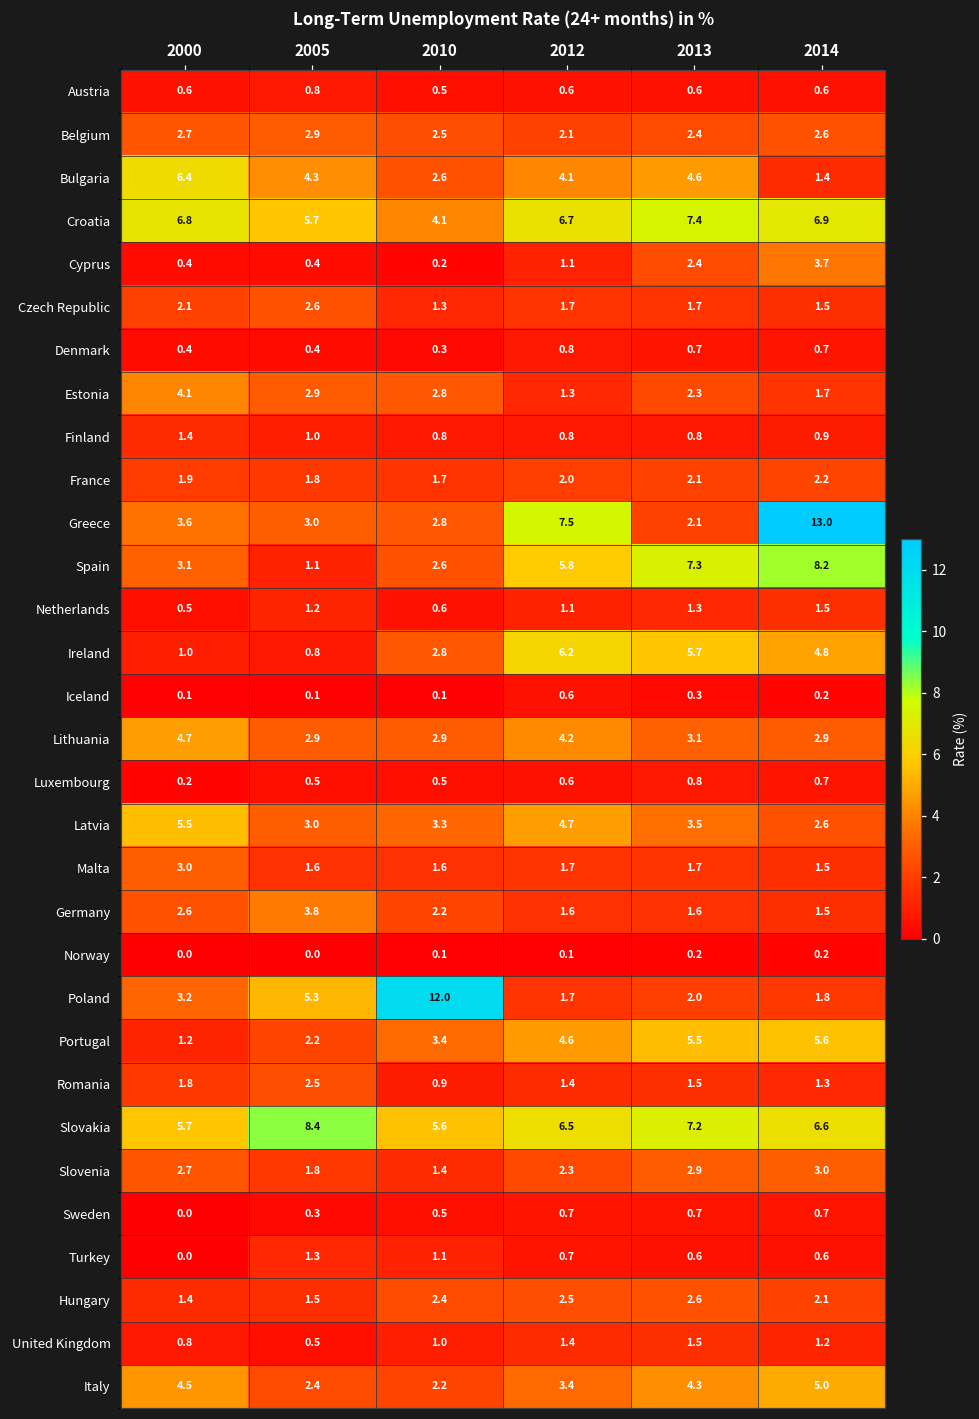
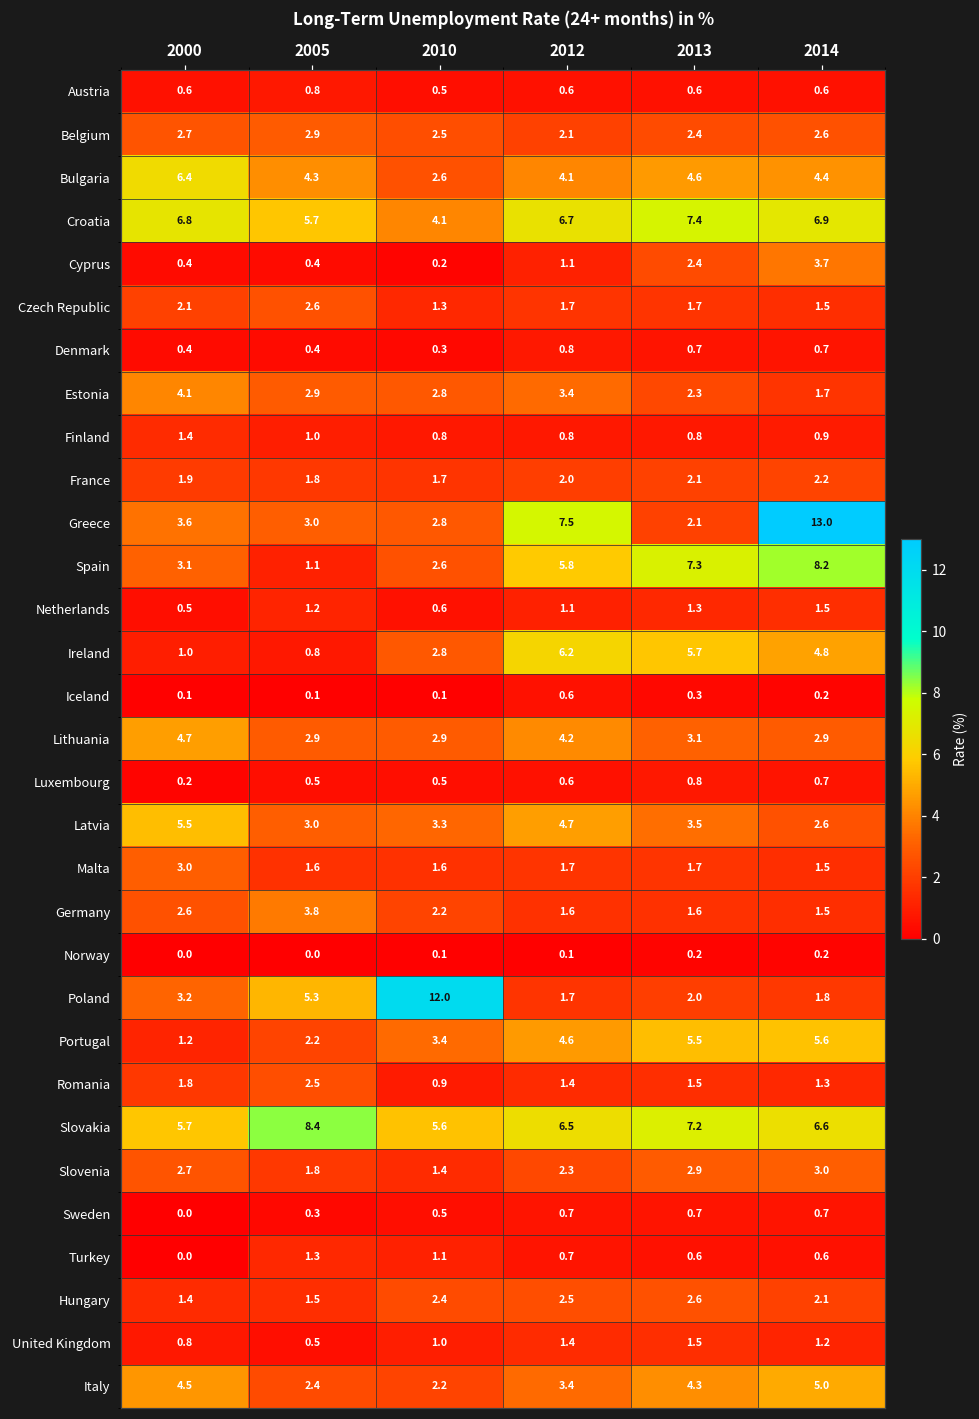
  {
    "Austria": {
      "2000": 0.6,
      "2005": 0.8,
      "2010": 0.5,
      "2012": 0.6,
      "2013": 0.6,
      "2014": 0.6
    },
    "Belgium": {
      "2000": 2.7,
      "2005": 2.9,
      "2010": 2.5,
      "2012": 2.1,
      "2013": 2.4,
      "2014": 2.6
    },
    "Bulgaria": {
      "2000": 6.4,
      "2005": 4.3,
      "2010": 2.6,
      "2012": 4.1,
      "2013": 4.6,
-     "2014": 1.4
+     "2014": 4.4
    },
    "Croatia": {
      "2000": 6.8,
      "2005": 5.7,
      "2010": 4.1,
      "2012": 6.7,
      "2013": 7.4,
      "2014": 6.9
    },
    "Cyprus": {
      "2000": 0.4,
      "2005": 0.4,
      "2010": 0.2,
      "2012": 1.1,
      "2013": 2.4,
      "2014": 3.7
    },
    "Czech Republic": {
      "2000": 2.1,
      "2005": 2.6,
      "2010": 1.3,
      "2012": 1.7,
      "2013": 1.7,
      "2014": 1.5
    },
    "Denmark": {
      "2000": 0.4,
      "2005": 0.4,
      "2010": 0.3,
      "2012": 0.8,
      "2013": 0.7,
      "2014": 0.7
    },
    "Estonia": {
      "2000": 4.1,
      "2005": 2.9,
      "2010": 2.8,
-     "2012": 1.3,
+     "2012": 3.4,
      "2013": 2.3,
      "2014": 1.7
    },
    "Finland": {
      "2000": 1.4,
      "2005": 1.0,
      "2010": 0.8,
      "2012": 0.8,
      "2013": 0.8,
      "2014": 0.9
    },
    "France": {
      "2000": 1.9,
      "2005": 1.8,
      "2010": 1.7,
      "2012": 2.0,
      "2013": 2.1,
      "2014": 2.2
    },
    "Greece": {
      "2000": 3.6,
      "2005": 3.0,
      "2010": 2.8,
      "2012": 7.5,
      "2013": 2.1,
      "2014": 13.0
    },
    "Spain": {
      "2000": 3.1,
      "2005": 1.1,
      "2010": 2.6,
      "2012": 5.8,
      "2013": 7.3,
      "2014": 8.2
    },
    "Netherlands": {
      "2000": 0.5,
      "2005": 1.2,
      "2010": 0.6,
      "2012": 1.1,
      "2013": 1.3,
      "2014": 1.5
    },
    "Ireland": {
      "2000": 1.0,
      "2005": 0.8,
      "2010": 2.8,
      "2012": 6.2,
      "2013": 5.7,
      "2014": 4.8
    },
    "Iceland": {
      "2000": 0.1,
      "2005": 0.1,
      "2010": 0.1,
      "2012": 0.6,
      "2013": 0.3,
      "2014": 0.2
    },
    "Lithuania": {
      "2000": 4.7,
      "2005": 2.9,
      "2010": 2.9,
      "2012": 4.2,
      "2013": 3.1,
      "2014": 2.9
    },
    "Luxembourg": {
      "2000": 0.2,
      "2005": 0.5,
      "2010": 0.5,
      "2012": 0.6,
      "2013": 0.8,
      "2014": 0.7
    },
    "Latvia": {
      "2000": 5.5,
      "2005": 3.0,
      "2010": 3.3,
      "2012": 4.7,
      "2013": 3.5,
      "2014": 2.6
    },
    "Malta": {
      "2000": 3.0,
      "2005": 1.6,
      "2010": 1.6,
      "2012": 1.7,
      "2013": 1.7,
      "2014": 1.5
    },
    "Germany": {
      "2000": 2.6,
      "2005": 3.8,
      "2010": 2.2,
      "2012": 1.6,
      "2013": 1.6,
      "2014": 1.5
    },
    "Norway": {
      "2000": 0.0,
      "2005": 0.0,
      "2010": 0.1,
      "2012": 0.1,
      "2013": 0.2,
      "2014": 0.2
    },
    "Poland": {
      "2000": 3.2,
      "2005": 5.3,
      "2010": 12.0,
      "2012": 1.7,
      "2013": 2.0,
      "2014": 1.8
    },
    "Portugal": {
      "2000": 1.2,
      "2005": 2.2,
      "2010": 3.4,
      "2012": 4.6,
      "2013": 5.5,
      "2014": 5.6
    },
    "Romania": {
      "2000": 1.8,
      "2005": 2.5,
      "2010": 0.9,
      "2012": 1.4,
      "2013": 1.5,
      "2014": 1.3
    },
    "Slovakia": {
      "2000": 5.7,
      "2005": 8.4,
      "2010": 5.6,
      "2012": 6.5,
      "2013": 7.2,
      "2014": 6.6
    },
    "Slovenia": {
      "2000": 2.7,
      "2005": 1.8,
      "2010": 1.4,
      "2012": 2.3,
      "2013": 2.9,
      "2014": 3.0
    },
    "Sweden": {
      "2000": 0.0,
      "2005": 0.3,
      "2010": 0.5,
      "2012": 0.7,
      "2013": 0.7,
      "2014": 0.7
    },
    "Turkey": {
      "2000": 0.0,
      "2005": 1.3,
      "2010": 1.1,
      "2012": 0.7,
      "2013": 0.6,
      "2014": 0.6
    },
    "Hungary": {
      "2000": 1.4,
      "2005": 1.5,
      "2010": 2.4,
      "2012": 2.5,
      "2013": 2.6,
      "2014": 2.1
    },
    "United Kingdom": {
      "2000": 0.8,
      "2005": 0.5,
      "2010": 1.0,
      "2012": 1.4,
      "2013": 1.5,
      "2014": 1.2
    },
    "Italy": {
      "2000": 4.5,
      "2005": 2.4,
      "2010": 2.2,
      "2012": 3.4,
      "2013": 4.3,
      "2014": 5.0
    }
  }
